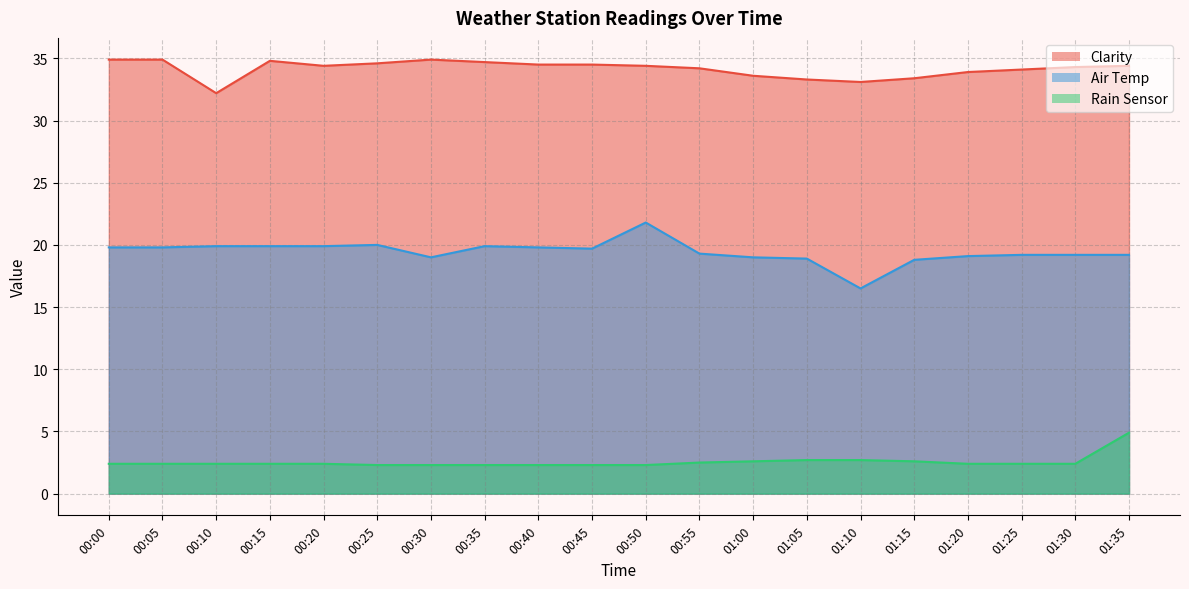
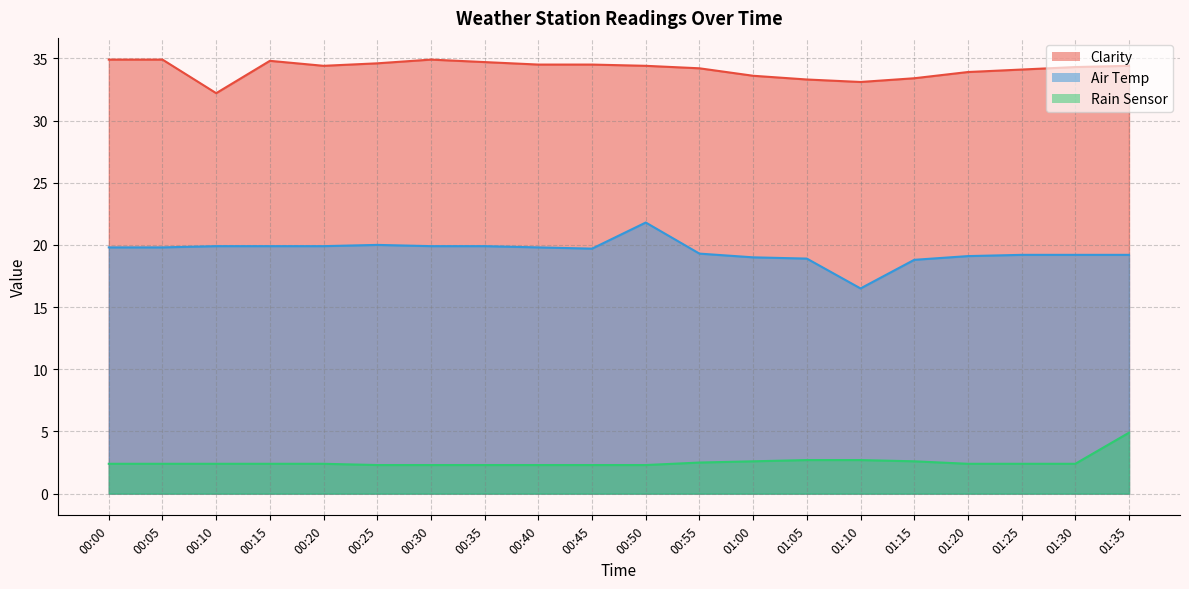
  {
    "Clarity": {
      "00:00": 34.9,
      "00:05": 34.9,
      "00:10": 32.2,
      "00:15": 34.8,
      "00:20": 34.4,
      "00:25": 34.6,
      "00:30": 34.9,
      "00:35": 34.7,
      "00:40": 34.5,
      "00:45": 34.5,
      "00:50": 34.4,
      "00:55": 34.2,
      "01:00": 33.6,
      "01:05": 33.3,
      "01:10": 33.1,
      "01:15": 33.4,
      "01:20": 33.9,
      "01:25": 34.1
    },
    "Air Temp": {
      "00:00": 19.8,
      "00:05": 19.8,
      "00:10": 19.9,
      "00:15": 19.9,
      "00:20": 19.9,
      "00:25": 20.0,
-     "00:30": 19.0,
+     "00:30": 19.9,
      "00:35": 19.9,
      "00:40": 19.8,
      "00:45": 19.7,
      "00:50": 21.8,
      "00:55": 19.3,
      "01:00": 19.0,
      "01:05": 18.9,
      "01:10": 16.5,
      "01:15": 18.8,
      "01:20": 19.1,
      "01:25": 19.2,
      "01:30": 19.2,
      "01:35": 19.2
    },
    "Rain Sensor": {
      "00:00": 2.4,
      "00:05": 2.4,
      "00:10": 2.4,
      "00:15": 2.4,
      "00:20": 2.4,
      "00:25": 2.3,
      "00:30": 2.3,
      "00:35": 2.3,
      "00:40": 2.3,
      "00:45": 2.3,
      "00:50": 2.3,
      "00:55": 2.5,
      "01:00": 2.6,
      "01:05": 2.7,
      "01:10": 2.7,
      "01:15": 2.6,
      "01:20": 2.4,
      "01:25": 2.4,
      "01:30": 2.4,
      "01:35": 4.9
    }
  }
